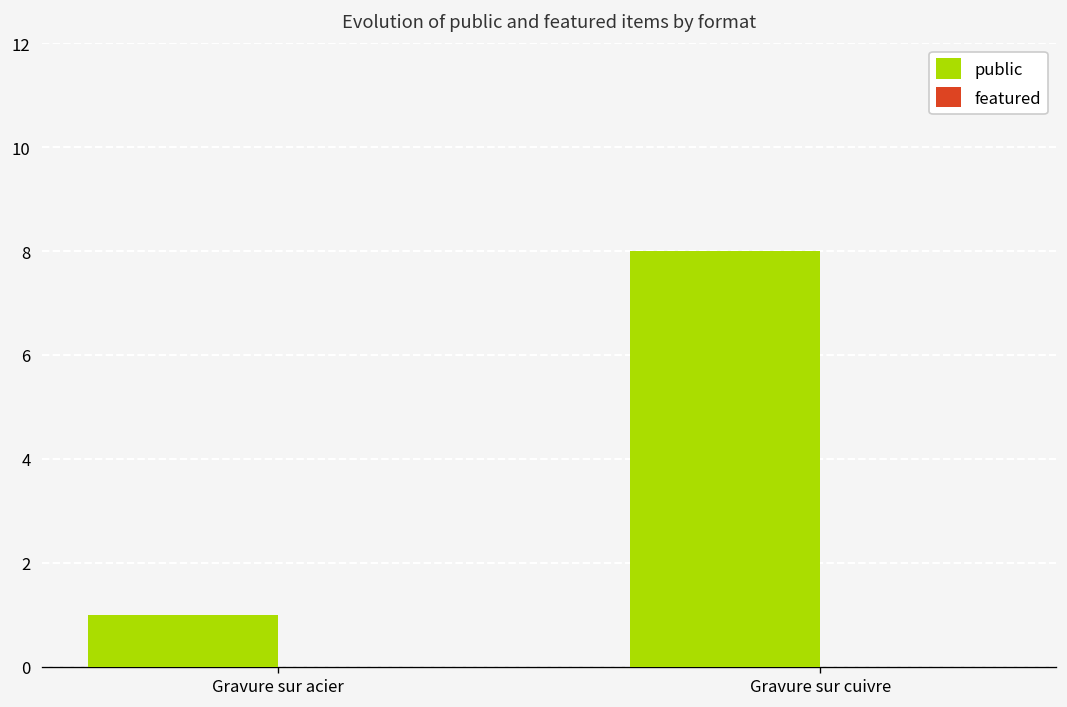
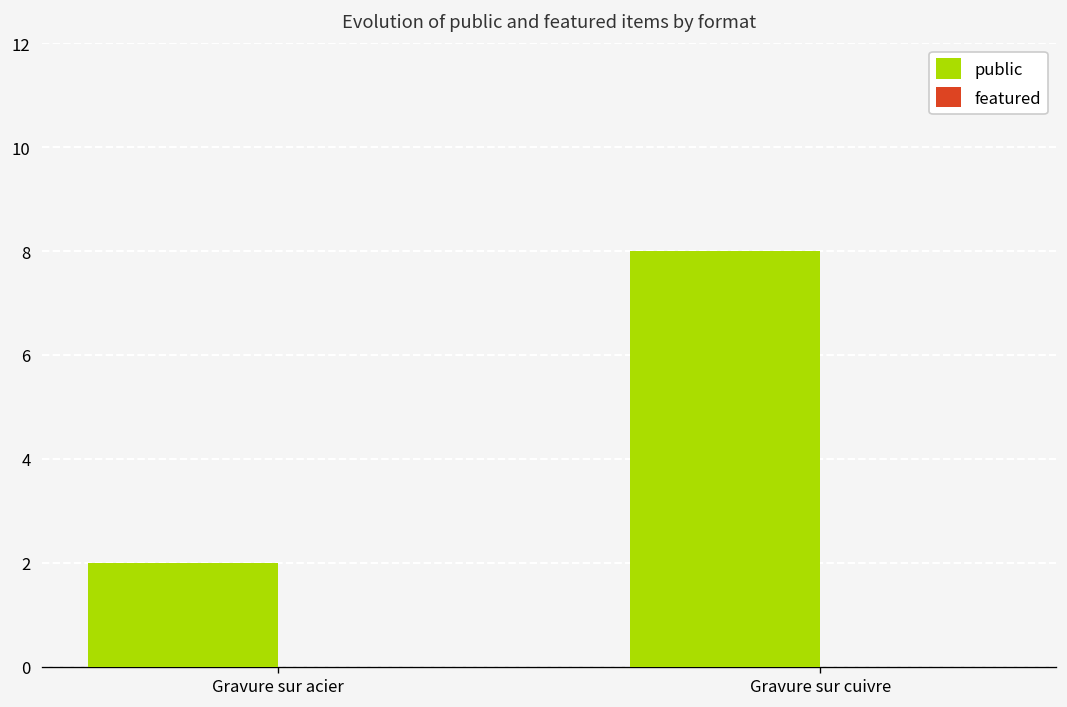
  {
    "public": {
-     "Gravure sur acier": 1,
+     "Gravure sur acier": 2,
      "Gravure sur cuivre": 8
    },
    "featured": {
      "Gravure sur acier": 0,
      "Gravure sur cuivre": 0
    }
  }
